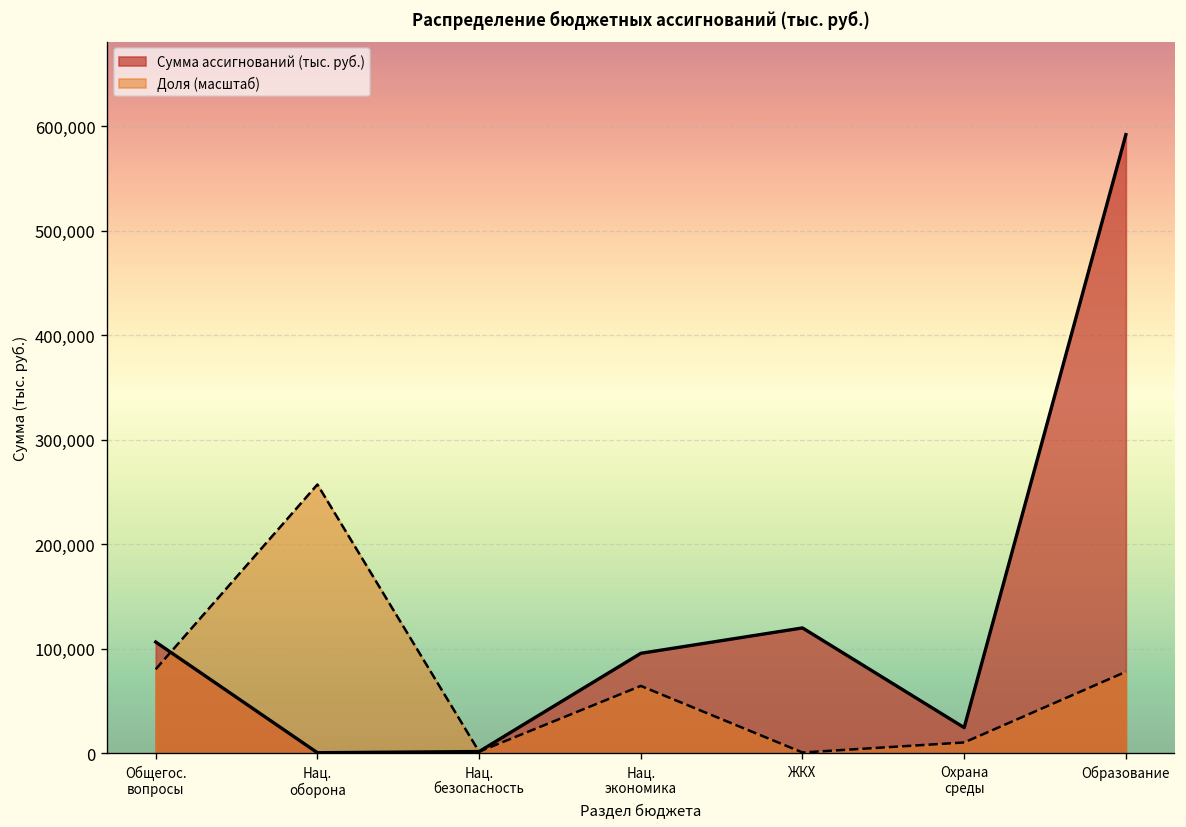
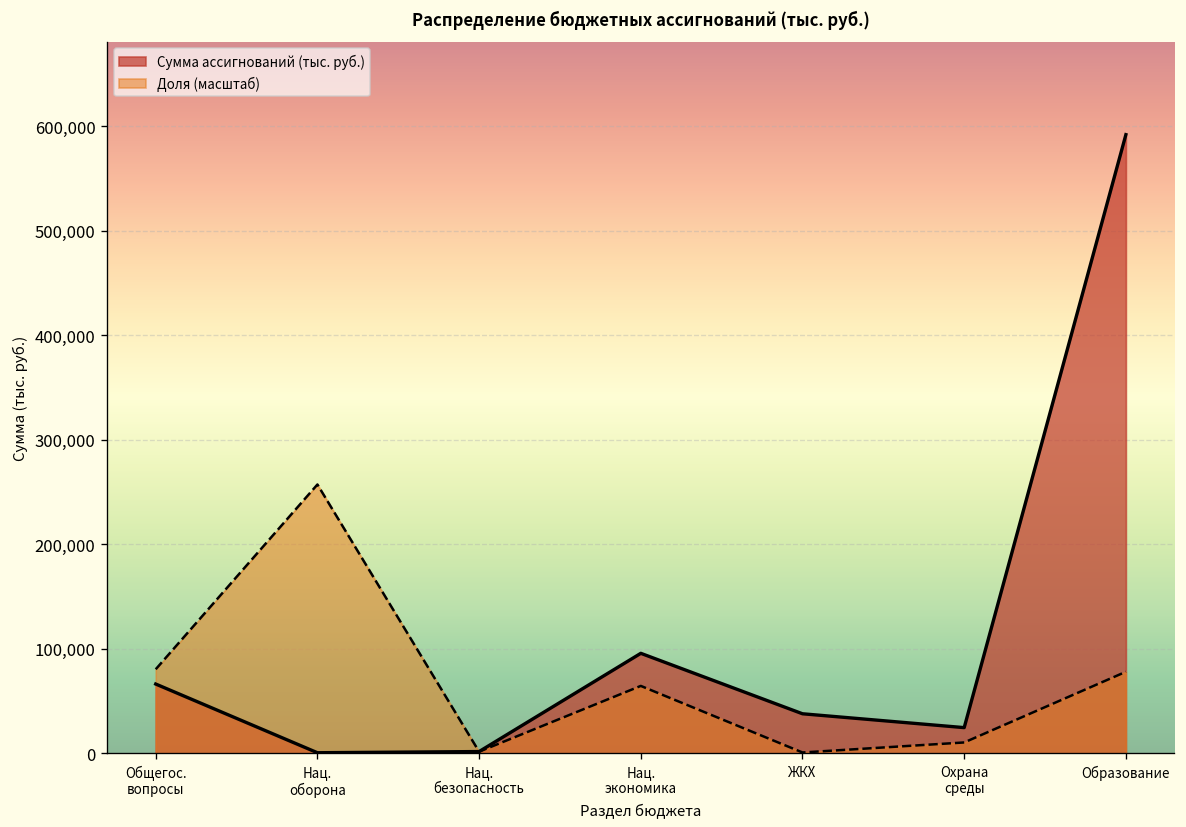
  {
    "Сумма ассигнований (тыс. руб.)": {
-     "Общегос. вопросы": "110,000",
+     "Общегос. вопросы": "70,000",
      "Нац. оборона": "0",
      "Нац. экономика": "100,000",
-     "ЖКХ": "120,000",
+     "ЖКХ": "40,000",
      "Охрана среды": "20,000",
      "Образование": "590,000"
    },
    "Доля (масштаб)": {
      "Общегос. вопросы": "80,000",
      "Нац. оборона": "260,000",
      "Нац. экономика": "60,000",
      "ЖКХ": "0",
      "Охрана среды": "10,000",
      "Образование": "80,000"
    }
  }
